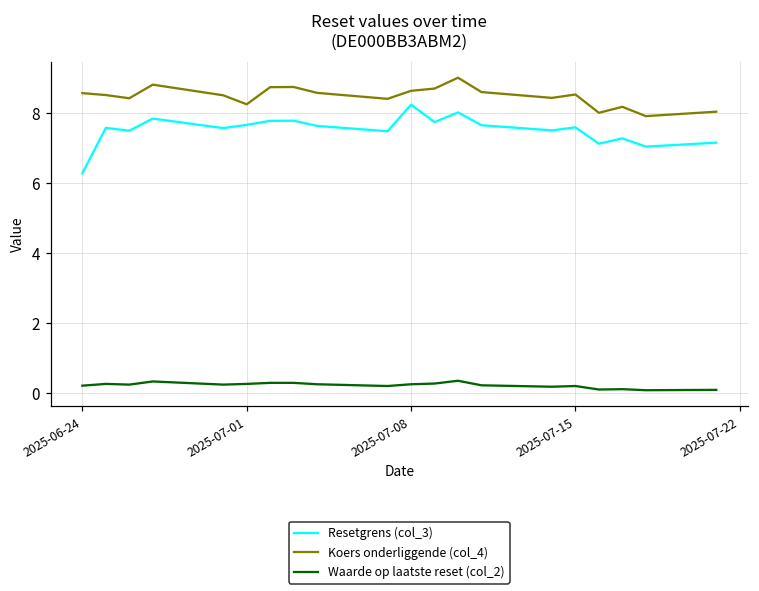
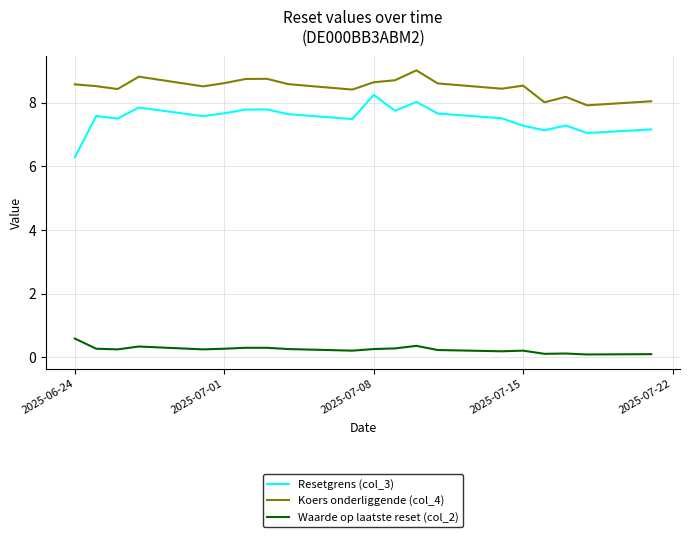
  {
    "Resetgrens (col_3)": {
      "2025-06-24": 6.3,
      "2025-07-01": 7.7,
      "2025-07-08": 8.2,
-     "2025-07-15": 7.6
+     "2025-07-15": 7.3
    },
    "Koers onderliggende (col_4)": {
      "2025-06-24": 8.6,
-     "2025-07-01": 8.3,
+     "2025-07-01": 8.6,
      "2025-07-08": 8.6,
      "2025-07-15": 8.5
    },
    "Waarde op laatste reset (col_2)": {
-     "2025-06-24": 0.2,
+     "2025-06-24": 0.6,
      "2025-07-01": 0.3,
      "2025-07-08": 0.3,
      "2025-07-15": 0.2
    }
  }
